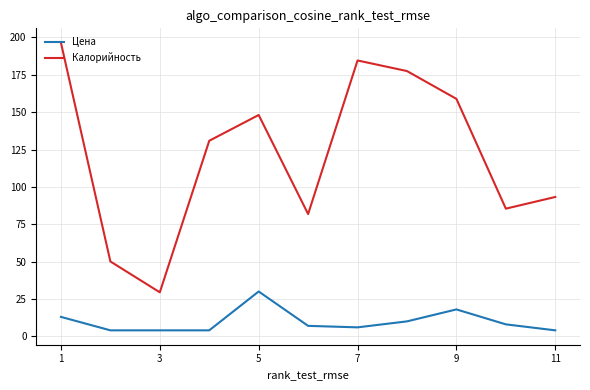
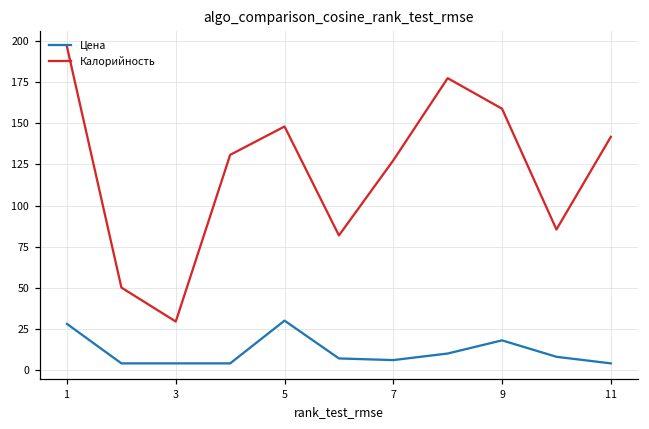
  {
    "Цена": {
-     "1": 13,
+     "1": 28,
      "3": 4,
      "5": 30,
      "7": 6,
      "9": 18,
      "11": 4
    },
    "Калорийность": {
      "1": 196,
      "3": 29,
      "5": 148,
-     "7": 185,
+     "7": 128,
      "9": 159,
-     "11": 93
+     "11": 142
    }
  }
